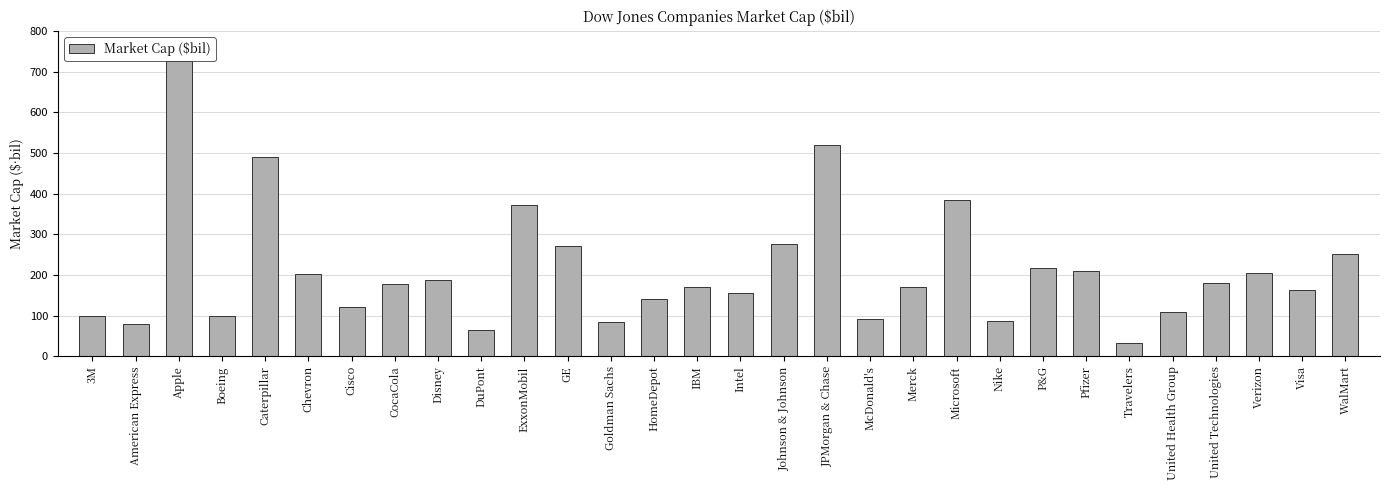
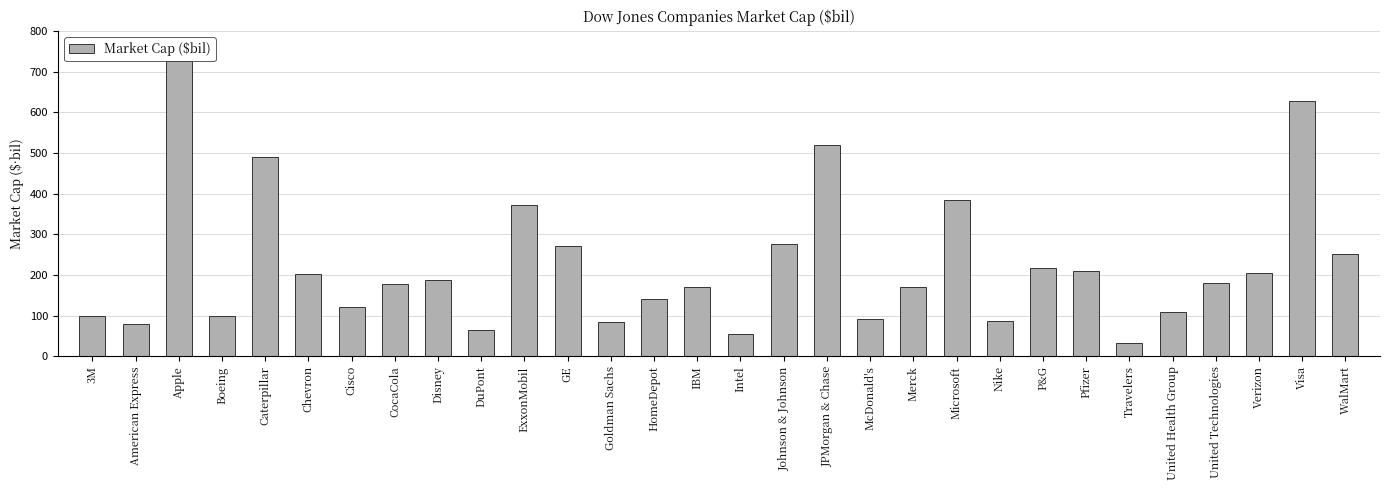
  {
    "3M": 100,
    "American Express": 80,
    "Apple": 720,
    "Boeing": 100,
    "Caterpillar": 490,
    "Chevron": 200,
    "Cisco": 120,
    "CocaCola": 180,
    "Disney": 190,
    "DuPont": 70,
    "ExxonMobil": 370,
    "GE": 270,
    "Goldman Sachs": 90,
    "HomeDepot": 140,
    "IBM": 170,
-   "Intel": 150,
+   "Intel": 50,
    "Johnson & Johnson": 280,
    "JPMorgan & Chase": 520,
    "McDonald's": 90,
    "Merck": 170,
    "Microsoft": 390,
    "Nike": 90,
    "P&G": 220,
    "Pfizer": 210,
    "Travelers": 30,
    "United Health Group": 110,
    "United Technologies": 180,
    "Verizon": 200,
-   "Visa": 160,
+   "Visa": 630,
    "WalMart": 250
  }
